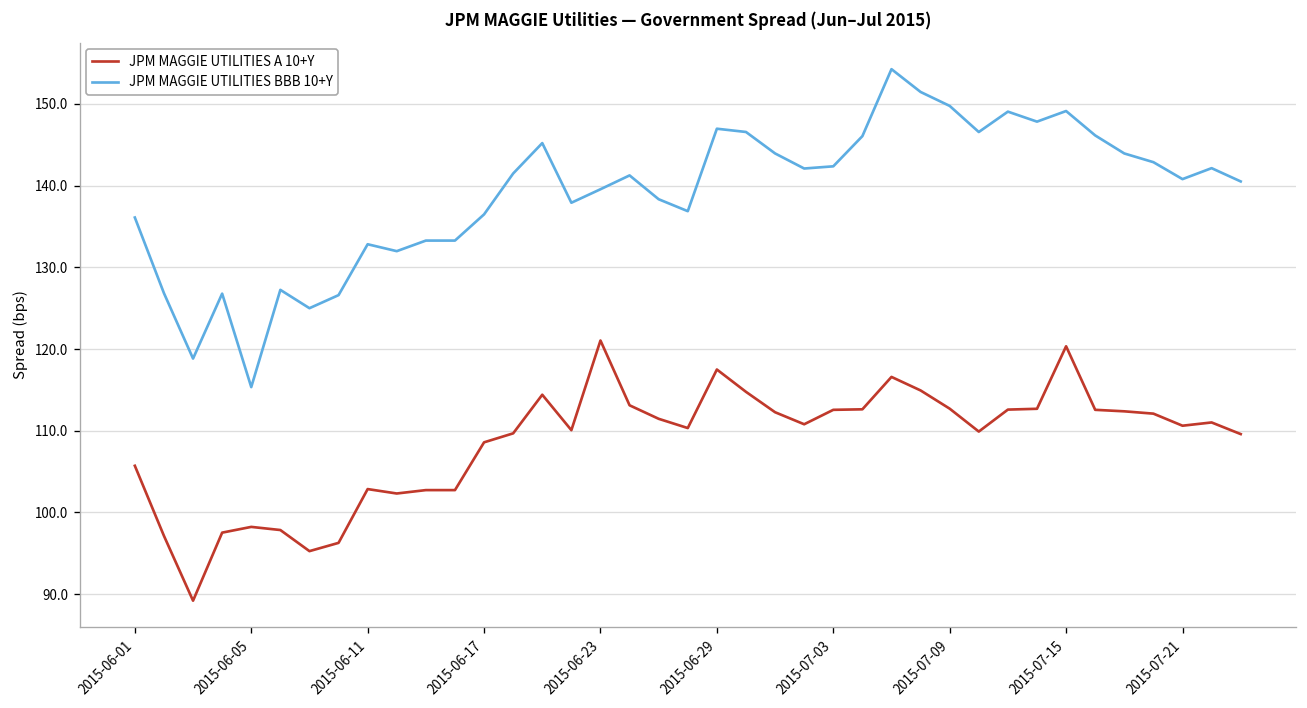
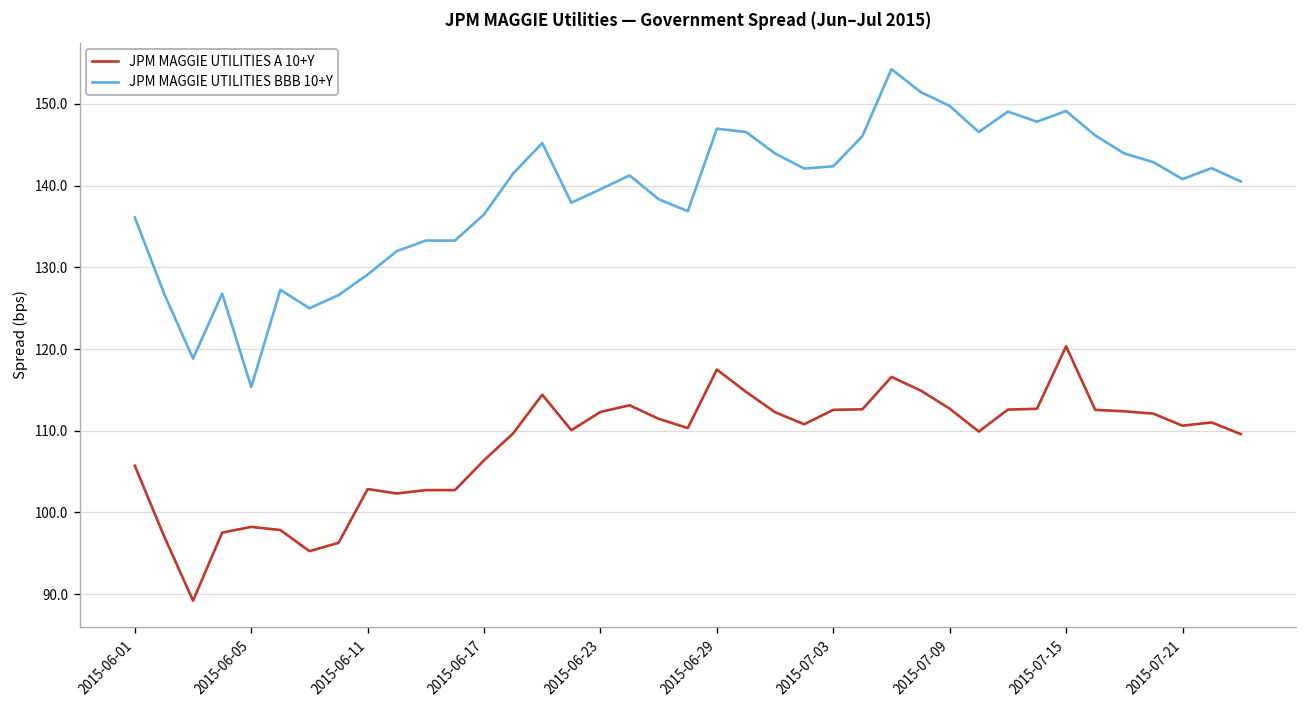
  {
    "JPM MAGGIE UTILITIES A 10+Y": {
      "2015-06-01": 106,
      "2015-06-05": 98,
      "2015-06-11": 103,
-     "2015-06-17": 109,
-     "2015-06-23": 121,
+     "2015-06-17": 106,
+     "2015-06-23": 112,
      "2015-06-29": 117,
      "2015-07-03": 113,
      "2015-07-09": 113,
      "2015-07-15": 120,
      "2015-07-21": 111
    },
    "JPM MAGGIE UTILITIES BBB 10+Y": {
      "2015-06-01": 136,
      "2015-06-05": 115,
-     "2015-06-11": 133,
+     "2015-06-11": 129,
      "2015-06-17": 136,
      "2015-06-23": 140,
      "2015-06-29": 147,
      "2015-07-03": 142,
      "2015-07-09": 150,
      "2015-07-15": 149,
      "2015-07-21": 141
    }
  }
